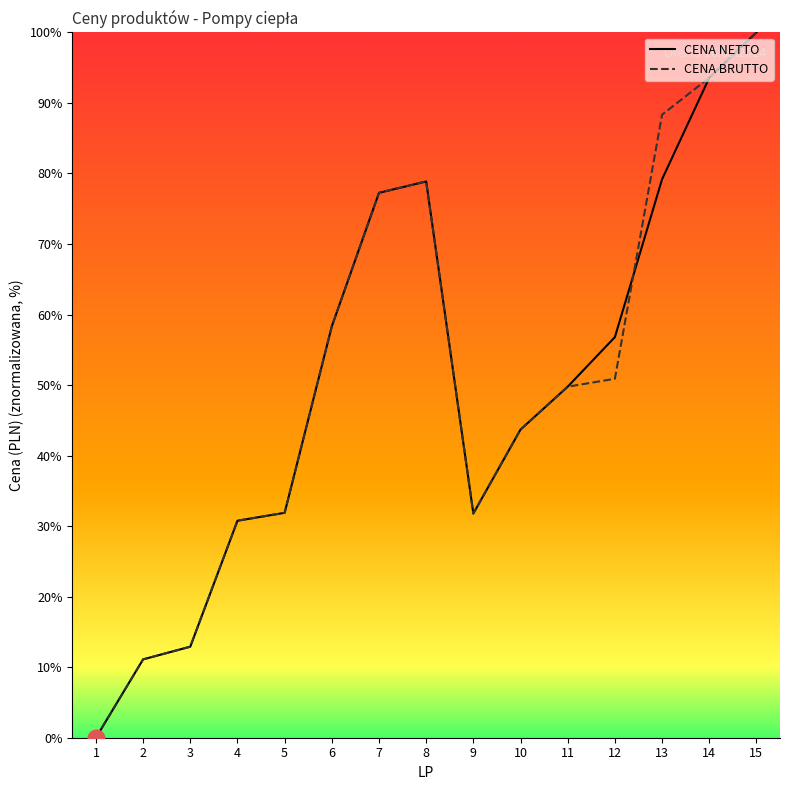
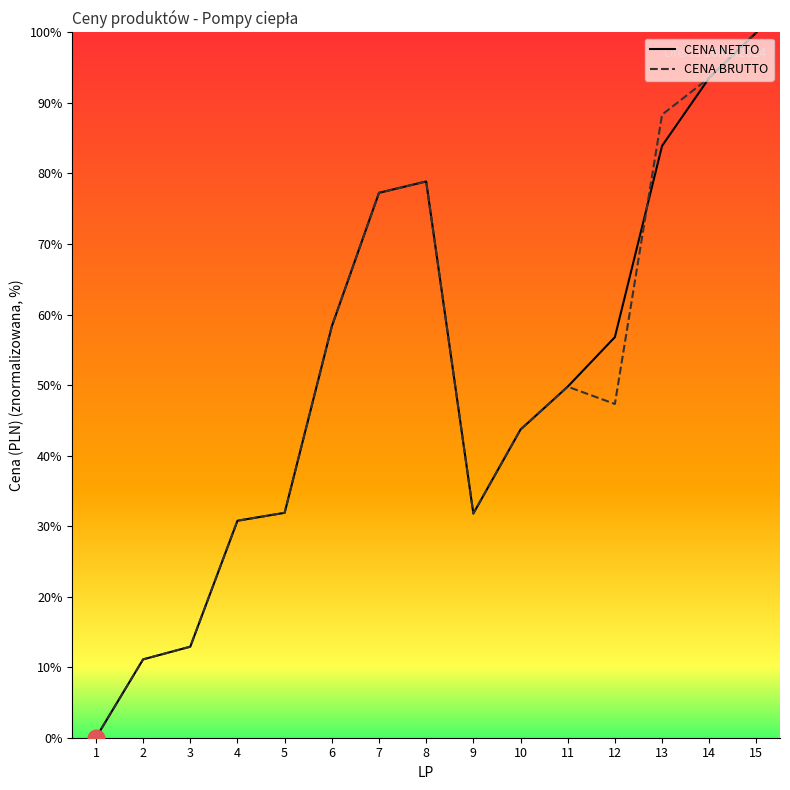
  {
    "CENA NETTO": {
      "12": "57%",
-     "13": "79%"
+     "13": "84%"
    },
    "CENA BRUTTO": {
-     "12": "51%",
+     "12": "47%",
      "13": "88%"
    }
  }
